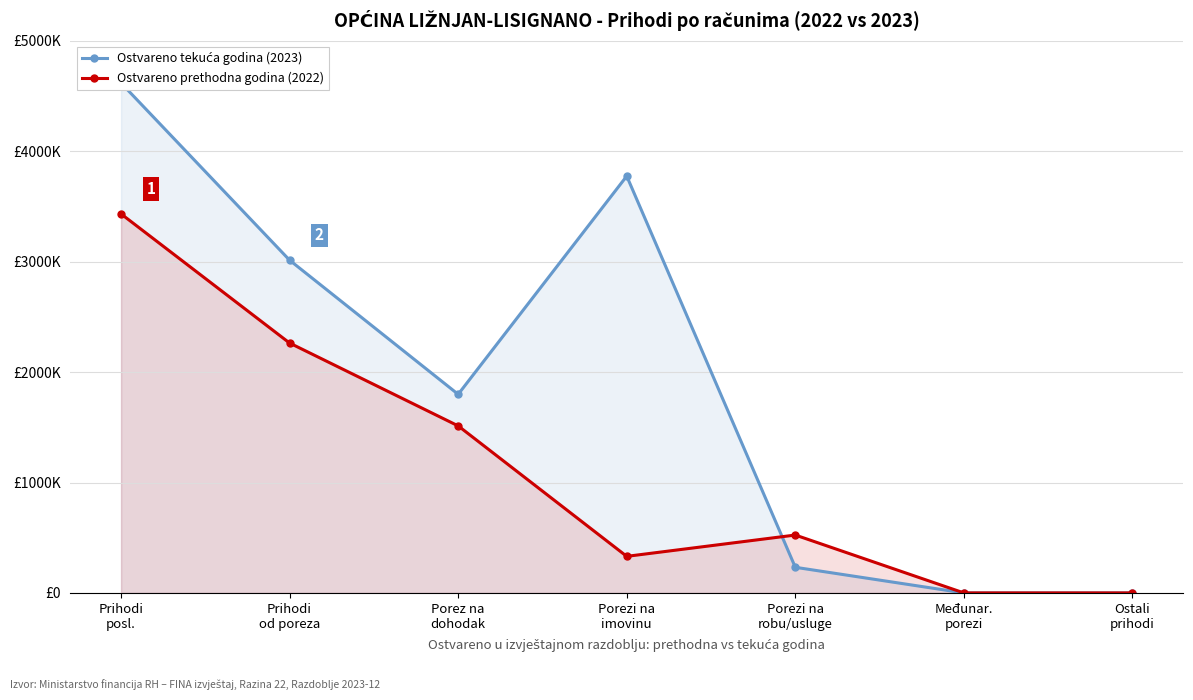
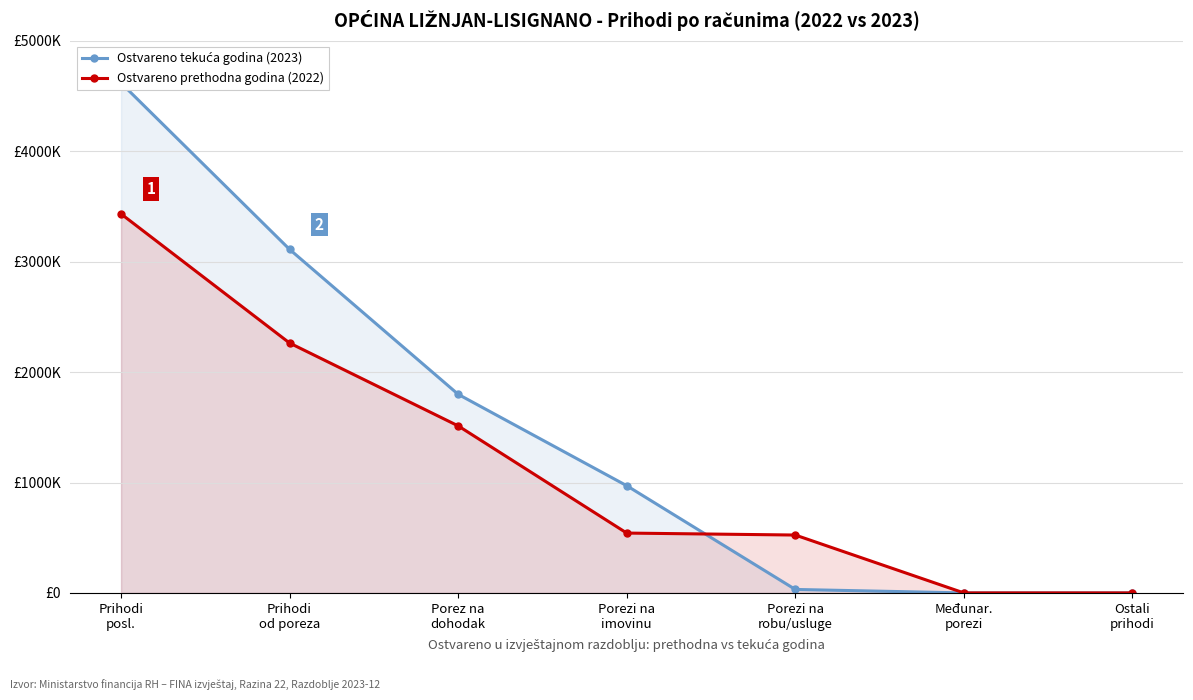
  {
    "Ostvareno tekuća godina (2023)": {
-     "Prihodi od poreza": "£3010000",
+     "Prihodi od poreza": "£3110000",
      "Porez na dohodak": "£1800000",
-     "Porezi na imovinu": "£3780000",
-     "Porezi na robu/usluge": "£230000"
+     "Porezi na imovinu": "£970000",
+     "Porezi na robu/usluge": "£30000"
    },
    "Ostvareno prethodna godina (2022)": {
      "Prihodi posl.": "£3430000",
      "Prihodi od poreza": "£2260000",
      "Porez na dohodak": "£1510000",
-     "Porezi na imovinu": "£330000",
+     "Porezi na imovinu": "£540000",
      "Porezi na robu/usluge": "£520000"
    }
  }
